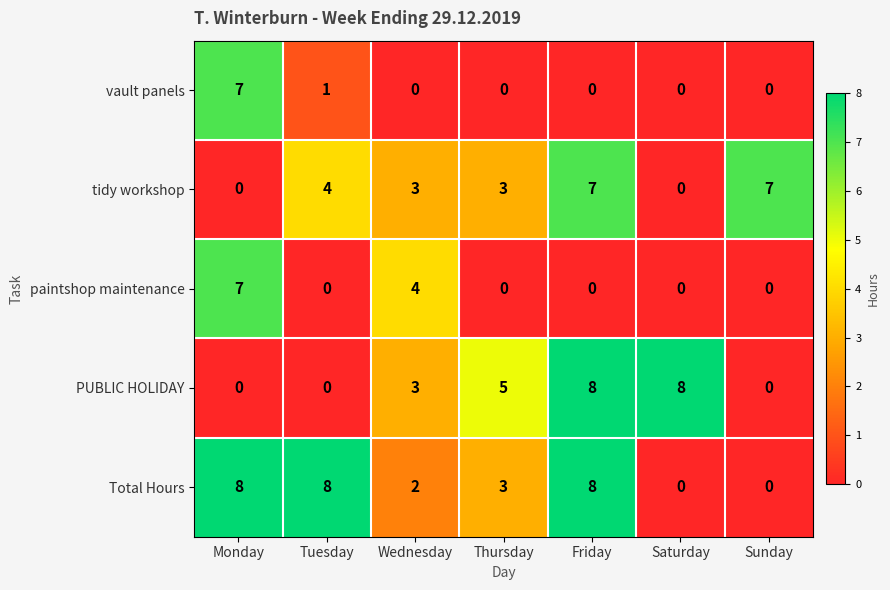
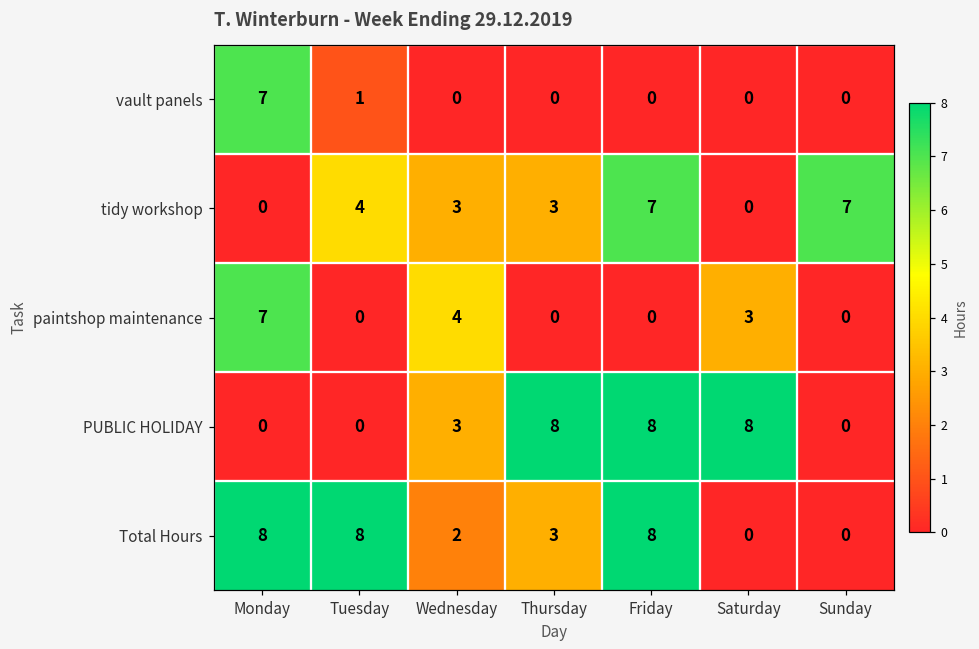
  {
    "vault panels": {
      "Monday": 7,
      "Tuesday": 1,
      "Wednesday": 0,
      "Thursday": 0,
      "Friday": 0,
      "Saturday": 0,
      "Sunday": 0
    },
    "tidy workshop": {
      "Monday": 0,
      "Tuesday": 4,
      "Wednesday": 3,
      "Thursday": 3,
      "Friday": 7,
      "Saturday": 0,
      "Sunday": 7
    },
    "paintshop maintenance": {
      "Monday": 7,
      "Tuesday": 0,
      "Wednesday": 4,
      "Thursday": 0,
      "Friday": 0,
-     "Saturday": 0,
+     "Saturday": 3,
      "Sunday": 0
    },
    "PUBLIC HOLIDAY": {
      "Monday": 0,
      "Tuesday": 0,
      "Wednesday": 3,
-     "Thursday": 5,
+     "Thursday": 8,
      "Friday": 8,
      "Saturday": 8,
      "Sunday": 0
    },
    "Total Hours": {
      "Monday": 8,
      "Tuesday": 8,
      "Wednesday": 2,
      "Thursday": 3,
      "Friday": 8,
      "Saturday": 0,
      "Sunday": 0
    }
  }
